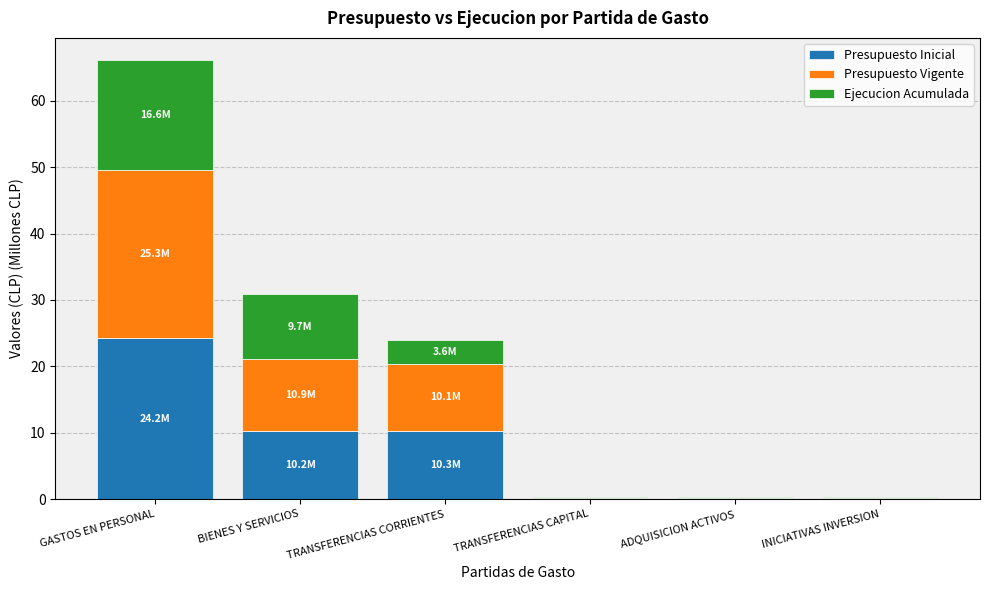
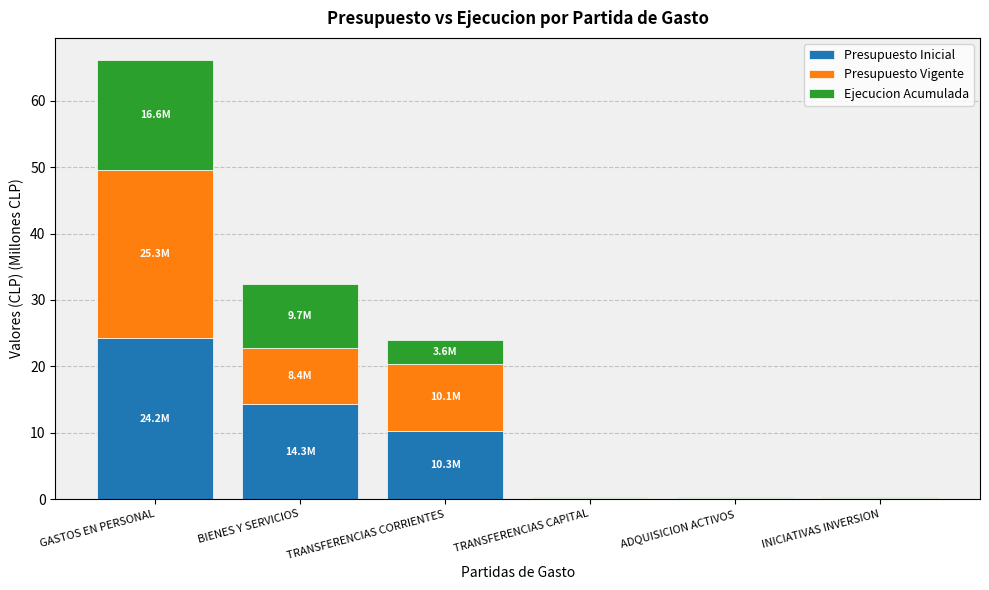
  {
    "Presupuesto Inicial": {
      "GASTOS EN PERSONAL": "24.2M",
-     "BIENES Y SERVICIOS": "10.2M",
+     "BIENES Y SERVICIOS": "14.3M",
      "TRANSFERENCIAS CORRIENTES": "10.3M"
    },
    "Presupuesto Vigente": {
      "GASTOS EN PERSONAL": "25.3M",
-     "BIENES Y SERVICIOS": "10.9M",
+     "BIENES Y SERVICIOS": "8.4M",
      "TRANSFERENCIAS CORRIENTES": "10.1M"
    },
    "Ejecucion Acumulada": {
      "GASTOS EN PERSONAL": "16.6M",
      "BIENES Y SERVICIOS": "9.7M",
      "TRANSFERENCIAS CORRIENTES": "3.6M"
    }
  }
